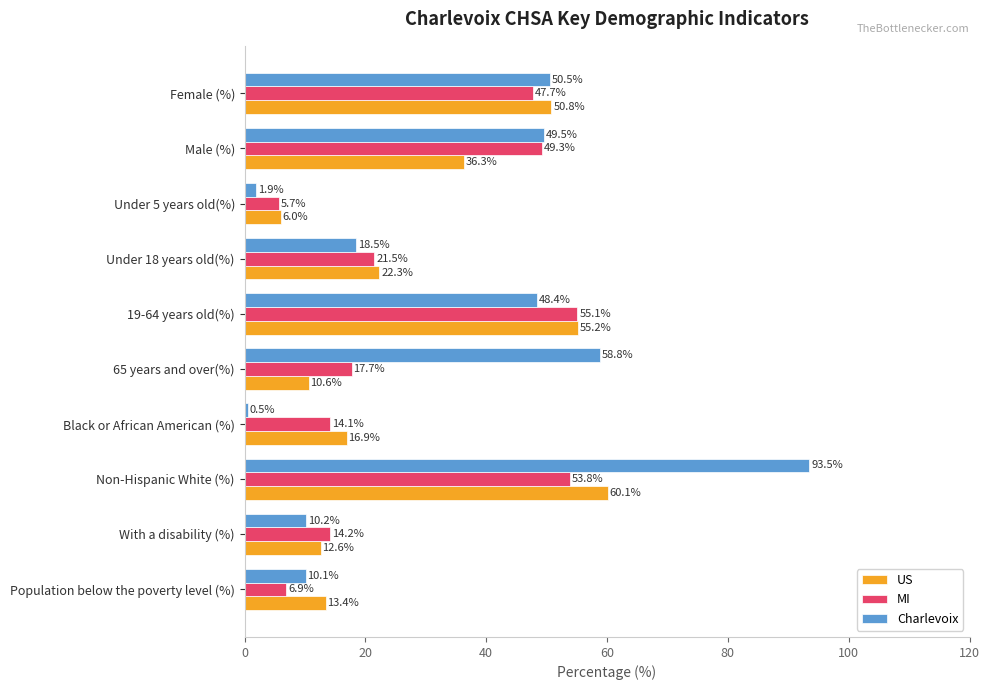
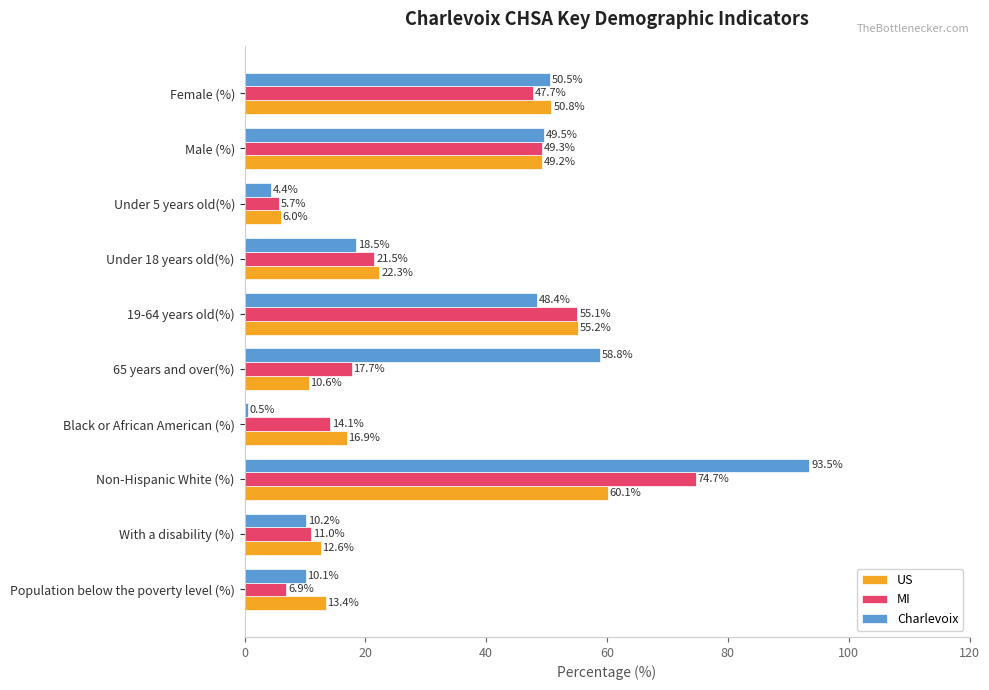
  {
    "US": {
      "Female (%)": "50.8%",
-     "Male (%)": "36.3%",
+     "Male (%)": "49.2%",
      "Under 5 years old(%)": "6.0%",
      "Under 18 years old(%)": "22.3%",
      "19-64 years old(%)": "55.2%",
      "65 years and over(%)": "10.6%",
      "Black or African American (%)": "16.9%",
      "Non-Hispanic White (%)": "60.1%",
      "With a disability (%)": "12.6%",
      "Population below the poverty level (%)": "13.4%"
    },
    "MI": {
      "Female (%)": "47.7%",
      "Male (%)": "49.3%",
      "Under 5 years old(%)": "5.7%",
      "Under 18 years old(%)": "21.5%",
      "19-64 years old(%)": "55.1%",
      "65 years and over(%)": "17.7%",
      "Black or African American (%)": "14.1%",
-     "Non-Hispanic White (%)": "53.8%",
-     "With a disability (%)": "14.2%",
+     "Non-Hispanic White (%)": "74.7%",
+     "With a disability (%)": "11.0%",
      "Population below the poverty level (%)": "6.9%"
    },
    "Charlevoix": {
      "Female (%)": "50.5%",
      "Male (%)": "49.5%",
-     "Under 5 years old(%)": "1.9%",
+     "Under 5 years old(%)": "4.4%",
      "Under 18 years old(%)": "18.5%",
      "19-64 years old(%)": "48.4%",
      "65 years and over(%)": "58.8%",
      "Black or African American (%)": "0.5%",
      "Non-Hispanic White (%)": "93.5%",
      "With a disability (%)": "10.2%",
      "Population below the poverty level (%)": "10.1%"
    }
  }
